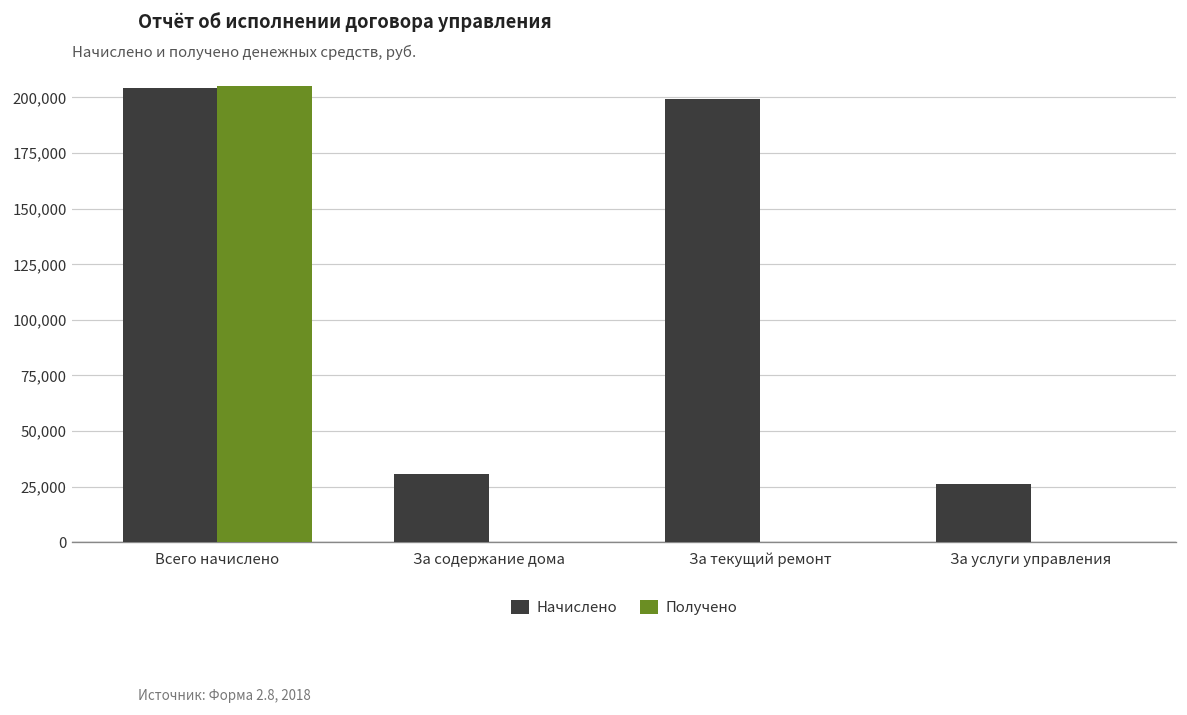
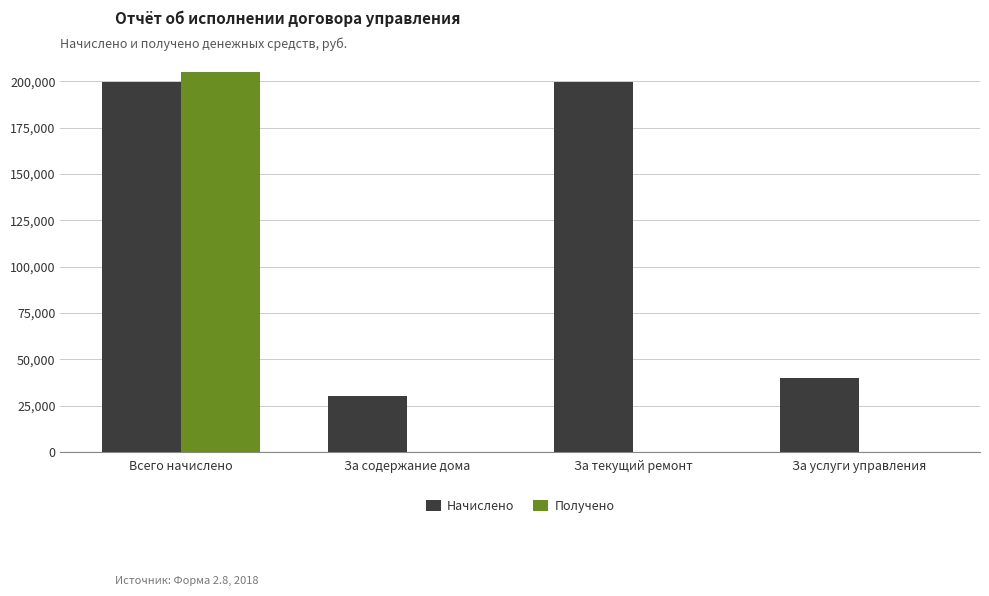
  {
    "Начислено": {
-     "Всего начислено": "204,000",
+     "Всего начислено": "200,000",
      "За содержание дома": "31,000",
      "За текущий ремонт": "200,000",
-     "За услуги управления": "26,000"
+     "За услуги управления": "40,000"
    },
    "Получено": {
      "Всего начислено": "205,000",
      "За содержание дома": "0",
      "За текущий ремонт": "0",
      "За услуги управления": "0"
    }
  }
